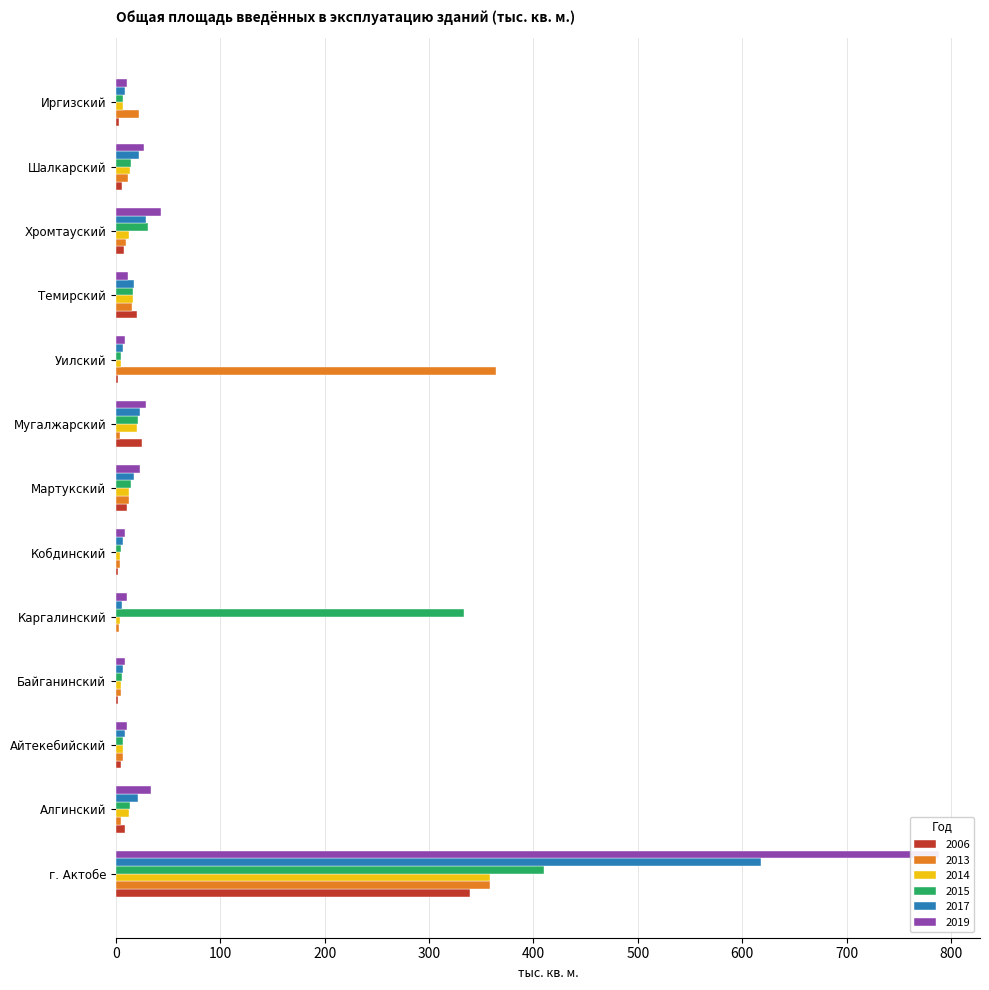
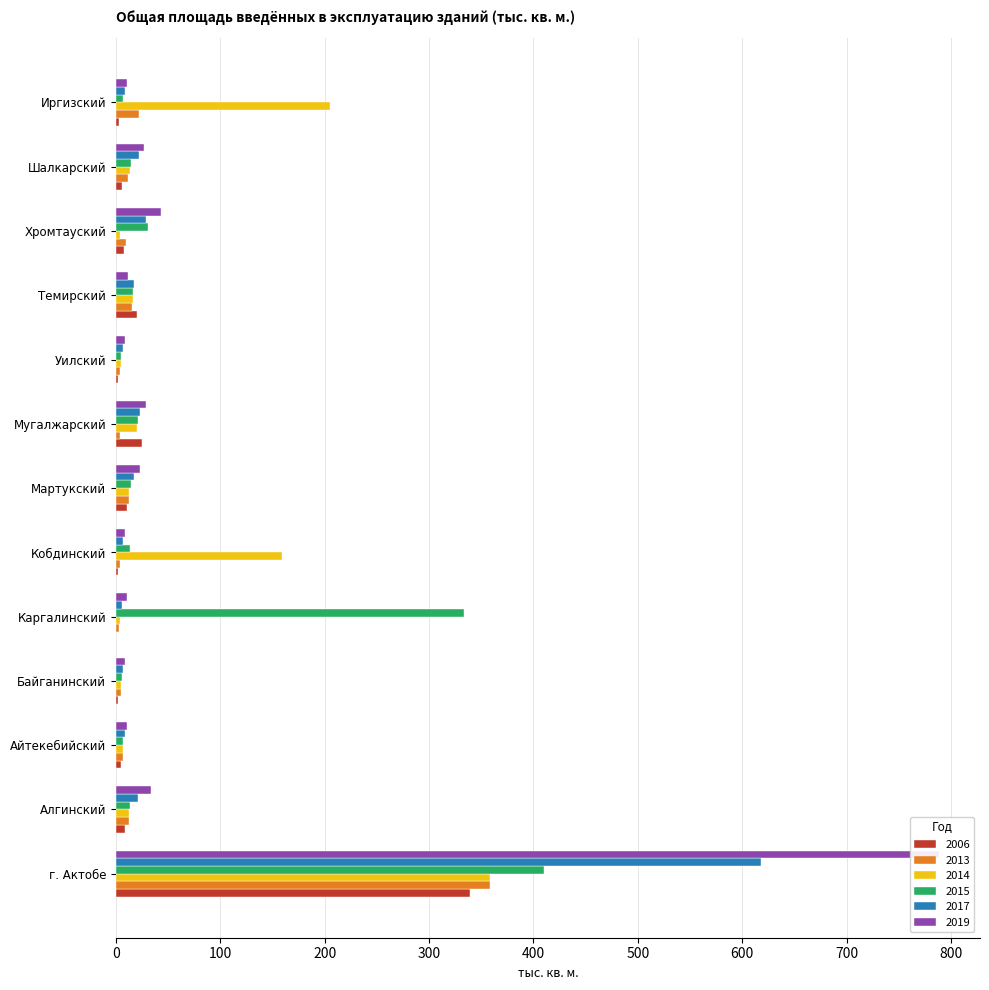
  {
    "2006": {
      "Иргизский": 3,
      "Шалкарский": 6,
      "Хромтауский": 8,
      "Темирский": 21,
      "Мугалжарский": 25,
      "Мартукский": 11,
      "Айтекебийский": 5,
      "Алгинский": 9,
      "г. Актобе": 339
    },
    "2013": {
      "Иргизский": 22,
      "Шалкарский": 12,
      "Хромтауский": 10,
      "Темирский": 15,
-     "Уилский": 364,
+     "Уилский": 4,
      "Мугалжарский": 4,
      "Мартукский": 12,
      "Кобдинский": 4,
      "Каргалинский": 3,
      "Байганинский": 5,
      "Айтекебийский": 6,
-     "Алгинский": 5,
+     "Алгинский": 13,
      "г. Актобе": 358
    },
    "2014": {
-     "Иргизский": 7,
+     "Иргизский": 205,
      "Шалкарский": 13,
-     "Хромтауский": 13,
+     "Хромтауский": 4,
      "Темирский": 16,
      "Уилский": 4,
      "Мугалжарский": 20,
      "Мартукский": 12,
-     "Кобдинский": 4,
+     "Кобдинский": 159,
      "Каргалинский": 4,
      "Байганинский": 5,
      "Айтекебийский": 6,
      "Алгинский": 13,
      "г. Актобе": 358
    },
    "2015": {
      "Иргизский": 7,
      "Шалкарский": 14,
      "Хромтауский": 30,
      "Темирский": 17,
      "Уилский": 5,
      "Мугалжарский": 21,
      "Мартукский": 15,
-     "Кобдинский": 5,
+     "Кобдинский": 13,
      "Каргалинский": 333,
      "Байганинский": 5,
      "Айтекебийский": 7,
      "Алгинский": 13,
      "г. Актобе": 410
    },
    "2017": {
      "Иргизский": 9,
      "Шалкарский": 22,
      "Хромтауский": 29,
      "Темирский": 17,
      "Уилский": 7,
      "Мугалжарский": 23,
      "Мартукский": 17,
      "Кобдинский": 7,
      "Каргалинский": 6,
      "Байганинский": 7,
      "Айтекебийский": 9,
      "Алгинский": 21,
      "г. Актобе": 618
    },
    "2019": {
      "Иргизский": 11,
      "Шалкарский": 27,
      "Хромтауский": 43,
      "Темирский": 11,
      "Уилский": 9,
      "Мугалжарский": 29,
      "Мартукский": 23,
      "Кобдинский": 9,
      "Каргалинский": 11,
      "Байганинский": 9,
      "Айтекебийский": 10,
      "Алгинский": 34
    }
  }
